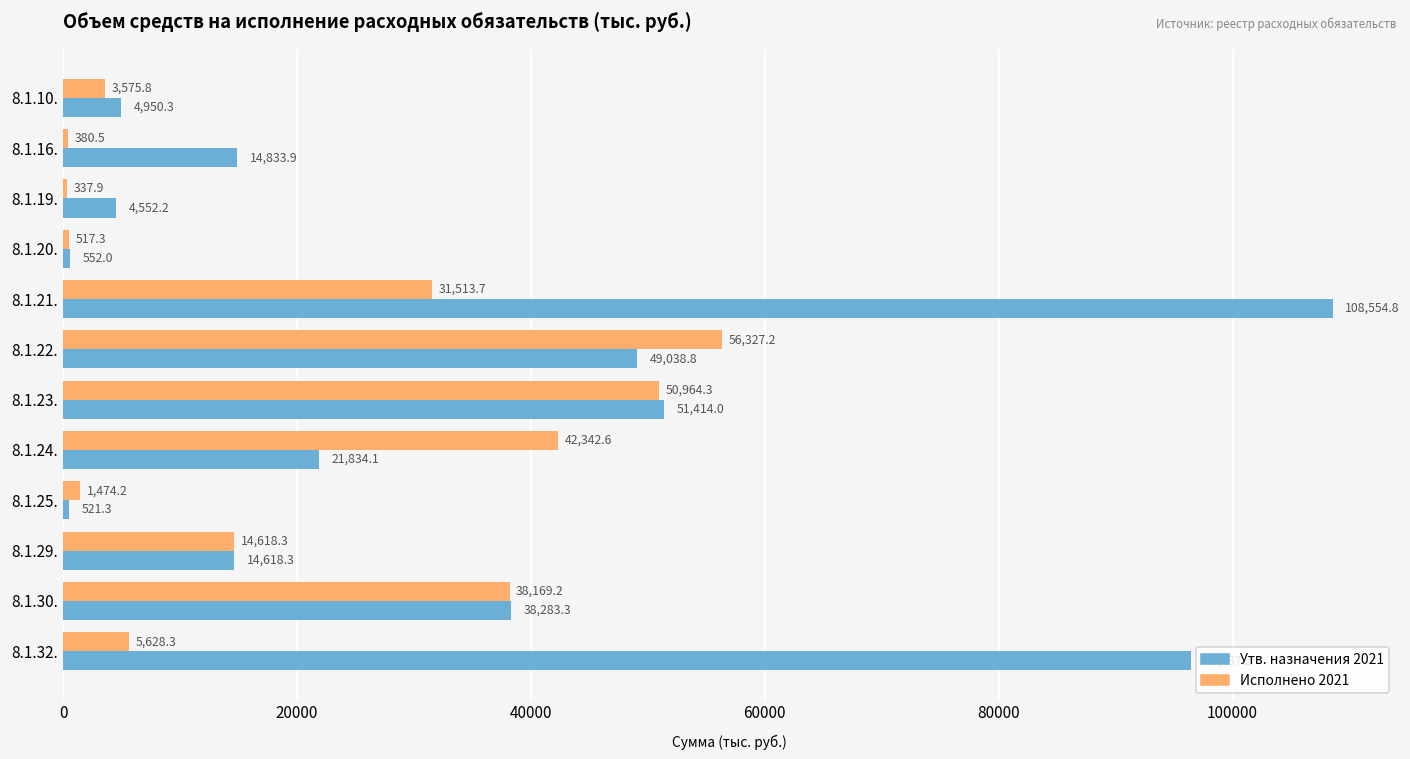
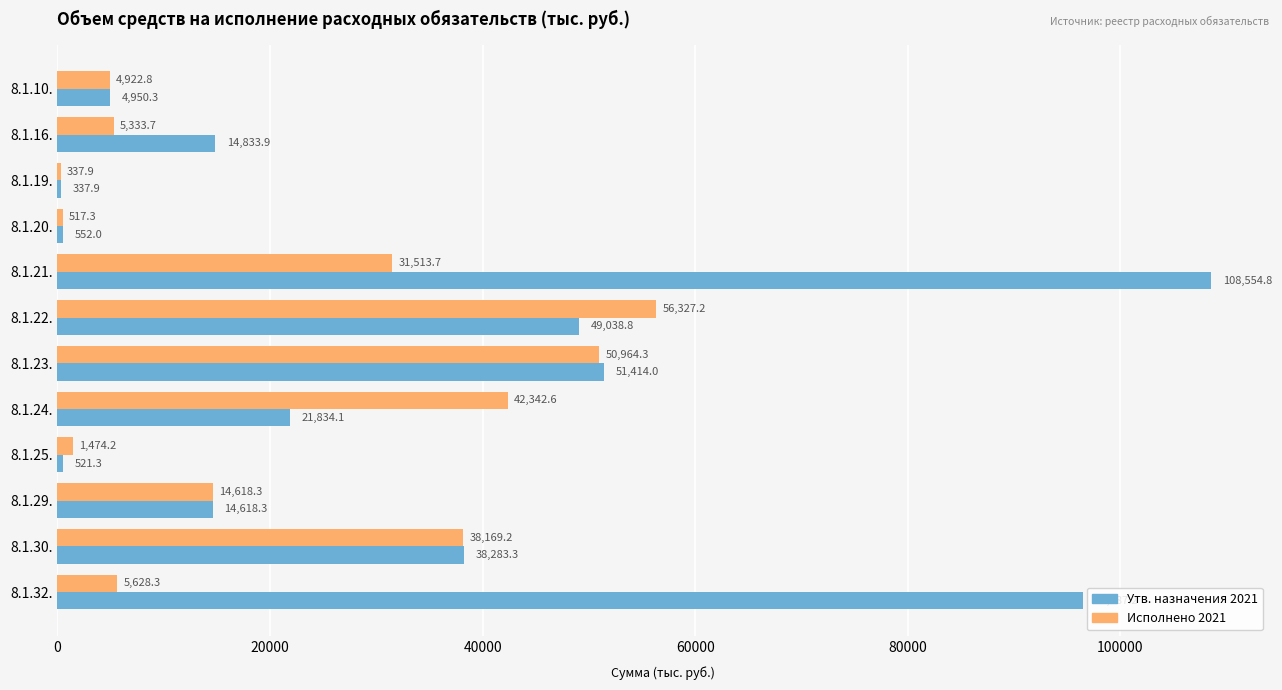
  {
    "Утв. назначения 2021": {
      "8.1.10.": "4,950.3",
      "8.1.16.": "14,833.9",
-     "8.1.19.": "4,552.2",
+     "8.1.19.": "337.9",
      "8.1.20.": "552.0",
      "8.1.21.": "108,554.8",
      "8.1.22.": "49,038.8",
      "8.1.23.": "51,414.0",
      "8.1.24.": "21,834.1",
      "8.1.25.": "521.3",
      "8.1.29.": "14,618.3",
      "8.1.30.": "38,283.3"
    },
    "Исполнено 2021": {
-     "8.1.10.": "3,575.8",
-     "8.1.16.": "380.5",
+     "8.1.10.": "4,922.8",
+     "8.1.16.": "5,333.7",
      "8.1.19.": "337.9",
      "8.1.20.": "517.3",
      "8.1.21.": "31,513.7",
      "8.1.22.": "56,327.2",
      "8.1.23.": "50,964.3",
      "8.1.24.": "42,342.6",
      "8.1.25.": "1,474.2",
      "8.1.29.": "14,618.3",
      "8.1.30.": "38,169.2",
      "8.1.32.": "5,628.3"
    }
  }
